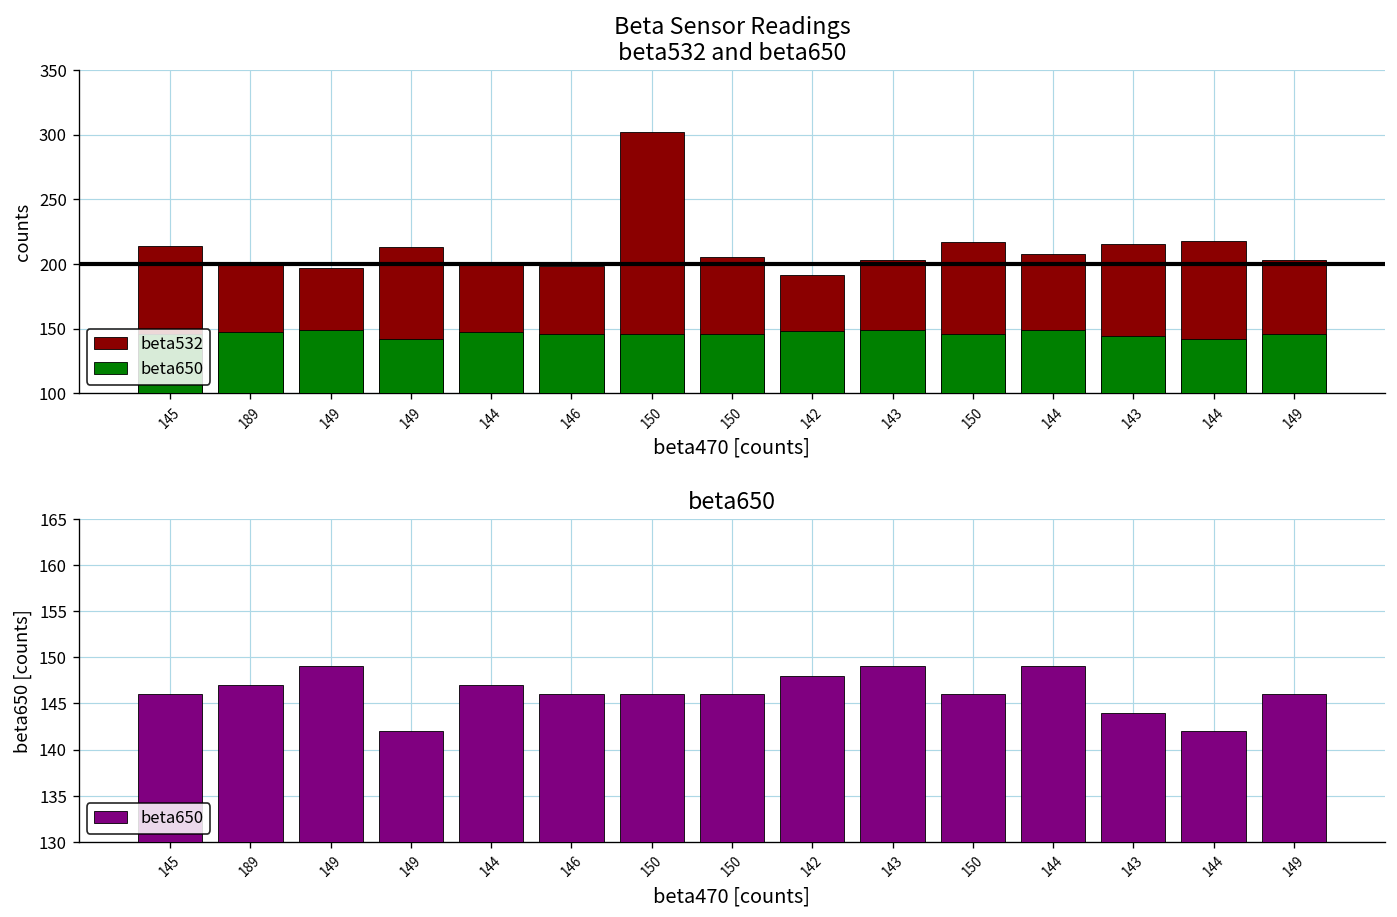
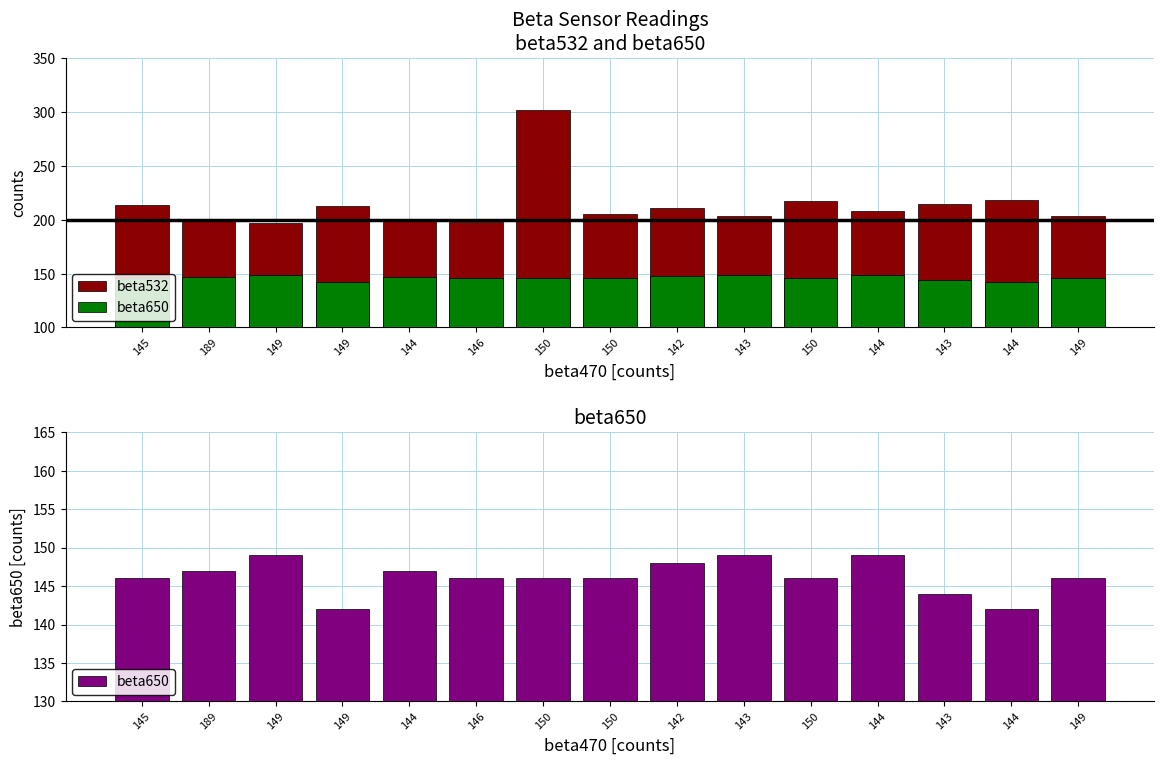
  {
    "Beta Sensor Readings beta532 and beta650": {
      "beta532": {
        "145": 214,
        "189": 201,
        "146": 198,
-       "142": 191
+       "142": 211
      }
    },
    "beta650": {
      "145": 146,
      "189": 147,
      "146": 146,
      "142": 148
    }
  }
